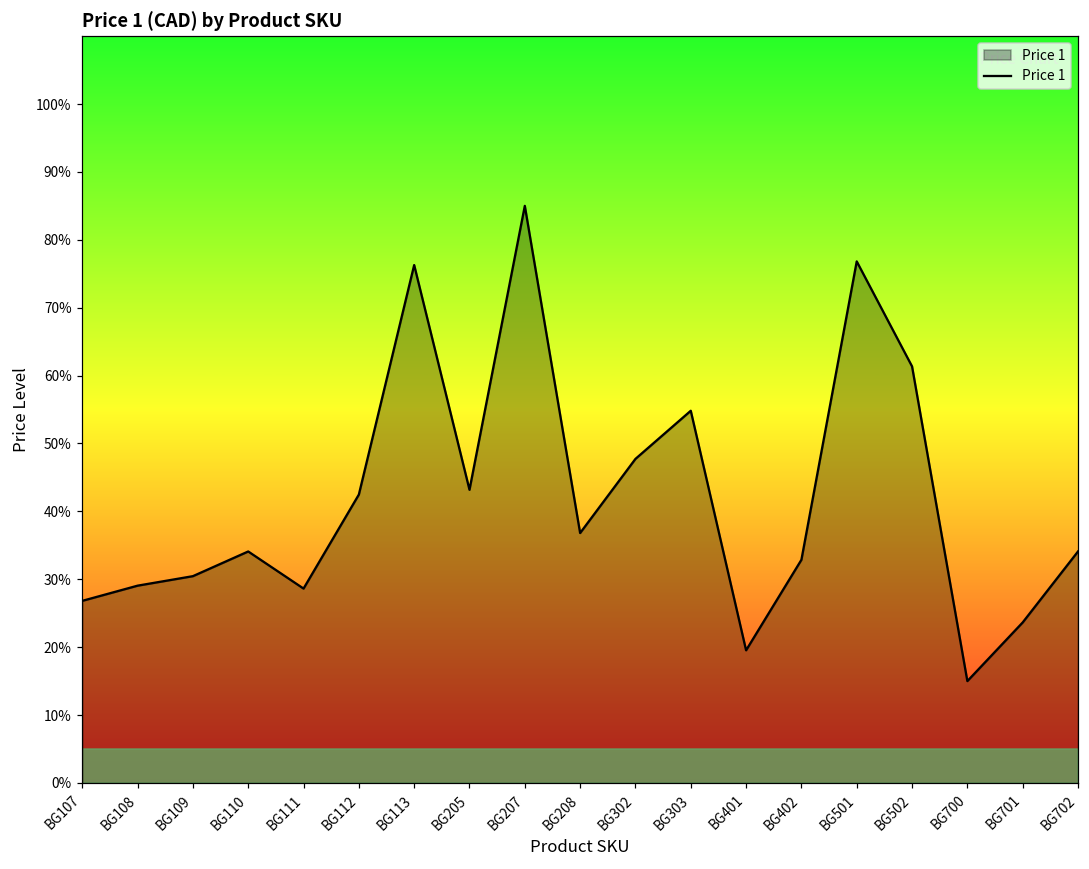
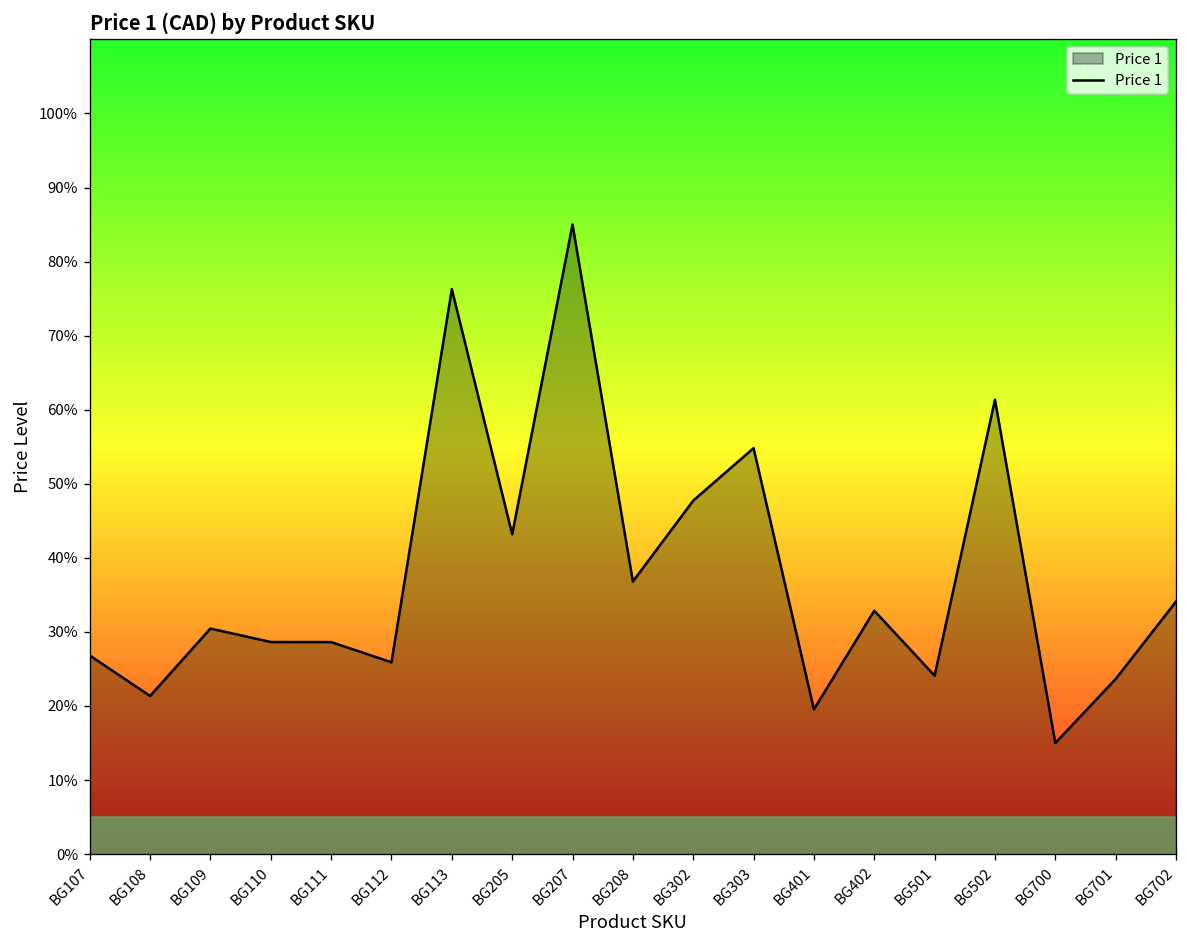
  {
    "BG107": "27%",
-   "BG108": "29%",
+   "BG108": "21%",
    "BG109": "30%",
-   "BG110": "34%",
+   "BG110": "29%",
    "BG111": "29%",
-   "BG112": "42%",
+   "BG112": "26%",
    "BG113": "76%",
    "BG205": "43%",
    "BG207": "85%",
    "BG208": "37%",
    "BG302": "48%",
    "BG303": "55%",
    "BG401": "20%",
    "BG402": "33%",
-   "BG501": "77%",
+   "BG501": "24%",
    "BG502": "61%",
    "BG700": "15%",
    "BG701": "24%",
    "BG702": "34%"
  }
